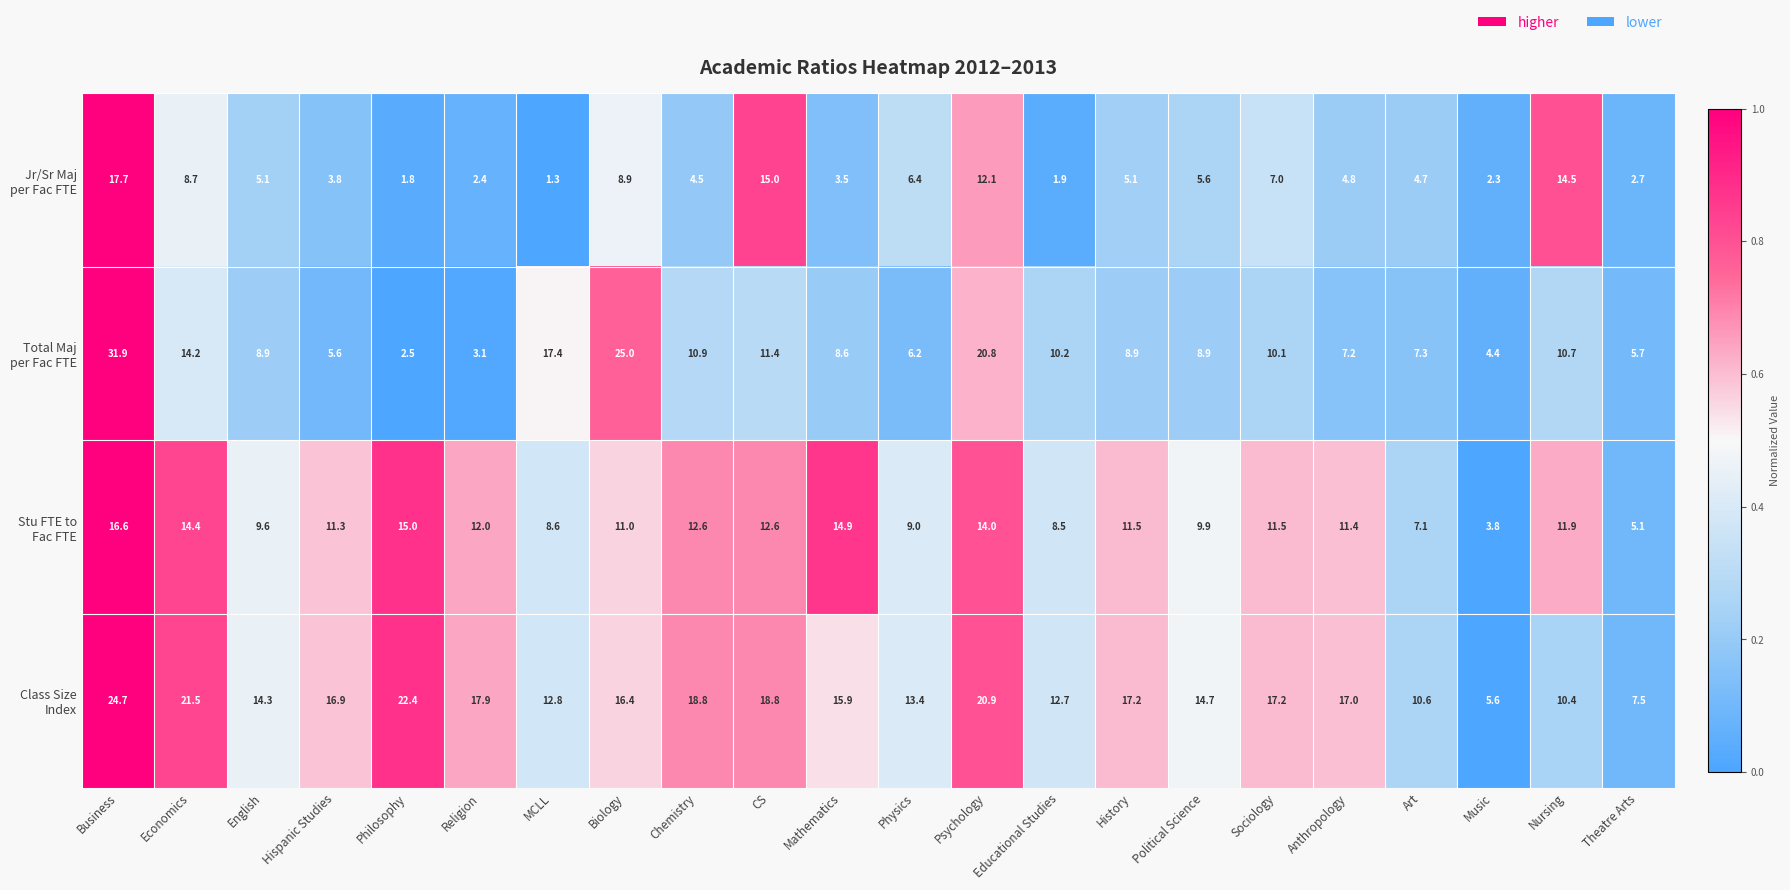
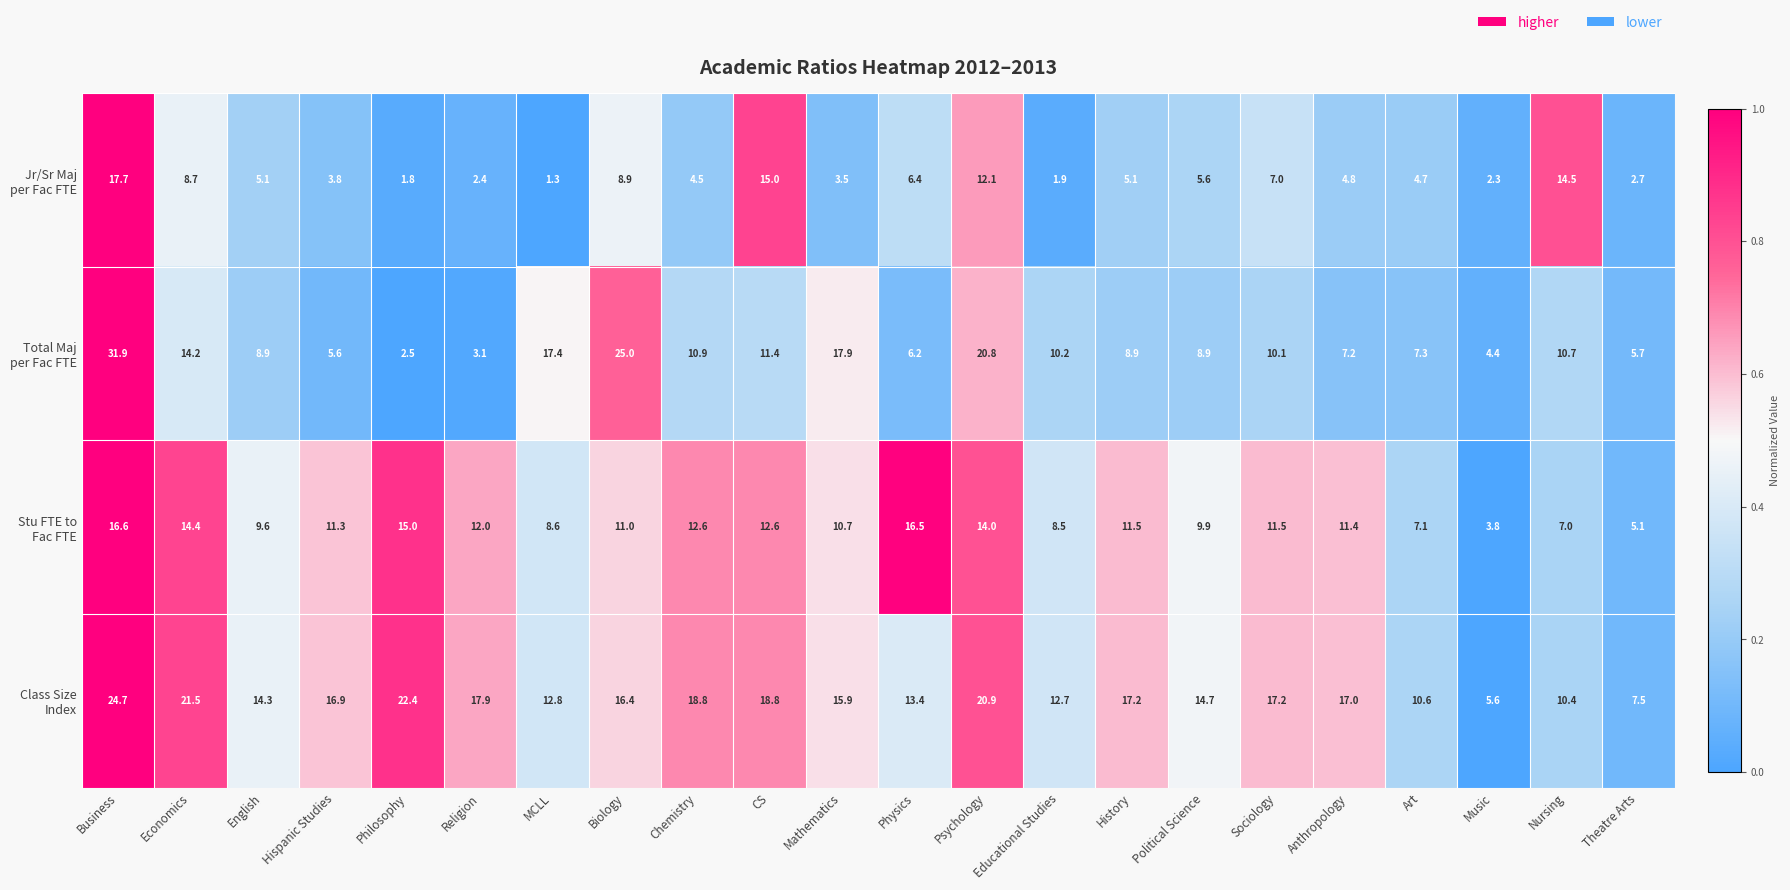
  {
    "Jr/Sr Maj per Fac FTE": {
      "Business": 17.7,
      "Economics": 8.7,
      "English": 5.1,
      "Hispanic Studies": 3.8,
      "Philosophy": 1.8,
      "Religion": 2.4,
      "MCLL": 1.3,
      "Biology": 8.9,
      "Chemistry": 4.5,
      "CS": 15.0,
      "Mathematics": 3.5,
      "Physics": 6.4,
      "Psychology": 12.1,
      "Educational Studies": 1.9,
      "History": 5.1,
      "Political Science": 5.6,
      "Sociology": 7.0,
      "Anthropology": 4.8,
      "Art": 4.7,
      "Music": 2.3,
      "Nursing": 14.5,
      "Theatre Arts": 2.7
    },
    "Total Maj per Fac FTE": {
      "Business": 31.9,
      "Economics": 14.2,
      "English": 8.9,
      "Hispanic Studies": 5.6,
      "Philosophy": 2.5,
      "Religion": 3.1,
      "MCLL": 17.4,
      "Biology": 25.0,
      "Chemistry": 10.9,
      "CS": 11.4,
-     "Mathematics": 8.6,
+     "Mathematics": 17.9,
      "Physics": 6.2,
      "Psychology": 20.8,
      "Educational Studies": 10.2,
      "History": 8.9,
      "Political Science": 8.9,
      "Sociology": 10.1,
      "Anthropology": 7.2,
      "Art": 7.3,
      "Music": 4.4,
      "Nursing": 10.7,
      "Theatre Arts": 5.7
    },
    "Stu FTE to Fac FTE": {
      "Business": 16.6,
      "Economics": 14.4,
      "English": 9.6,
      "Hispanic Studies": 11.3,
      "Philosophy": 15.0,
      "Religion": 12.0,
      "MCLL": 8.6,
      "Biology": 11.0,
      "Chemistry": 12.6,
      "CS": 12.6,
-     "Mathematics": 14.9,
-     "Physics": 9.0,
+     "Mathematics": 10.7,
+     "Physics": 16.5,
      "Psychology": 14.0,
      "Educational Studies": 8.5,
      "History": 11.5,
      "Political Science": 9.9,
      "Sociology": 11.5,
      "Anthropology": 11.4,
      "Art": 7.1,
      "Music": 3.8,
-     "Nursing": 11.9,
+     "Nursing": 7.0,
      "Theatre Arts": 5.1
    },
    "Class Size Index": {
      "Business": 24.7,
      "Economics": 21.5,
      "English": 14.3,
      "Hispanic Studies": 16.9,
      "Philosophy": 22.4,
      "Religion": 17.9,
      "MCLL": 12.8,
      "Biology": 16.4,
      "Chemistry": 18.8,
      "CS": 18.8,
      "Mathematics": 15.9,
      "Physics": 13.4,
      "Psychology": 20.9,
      "Educational Studies": 12.7,
      "History": 17.2,
      "Political Science": 14.7,
      "Sociology": 17.2,
      "Anthropology": 17.0,
      "Art": 10.6,
      "Music": 5.6,
      "Nursing": 10.4,
      "Theatre Arts": 7.5
    }
  }
